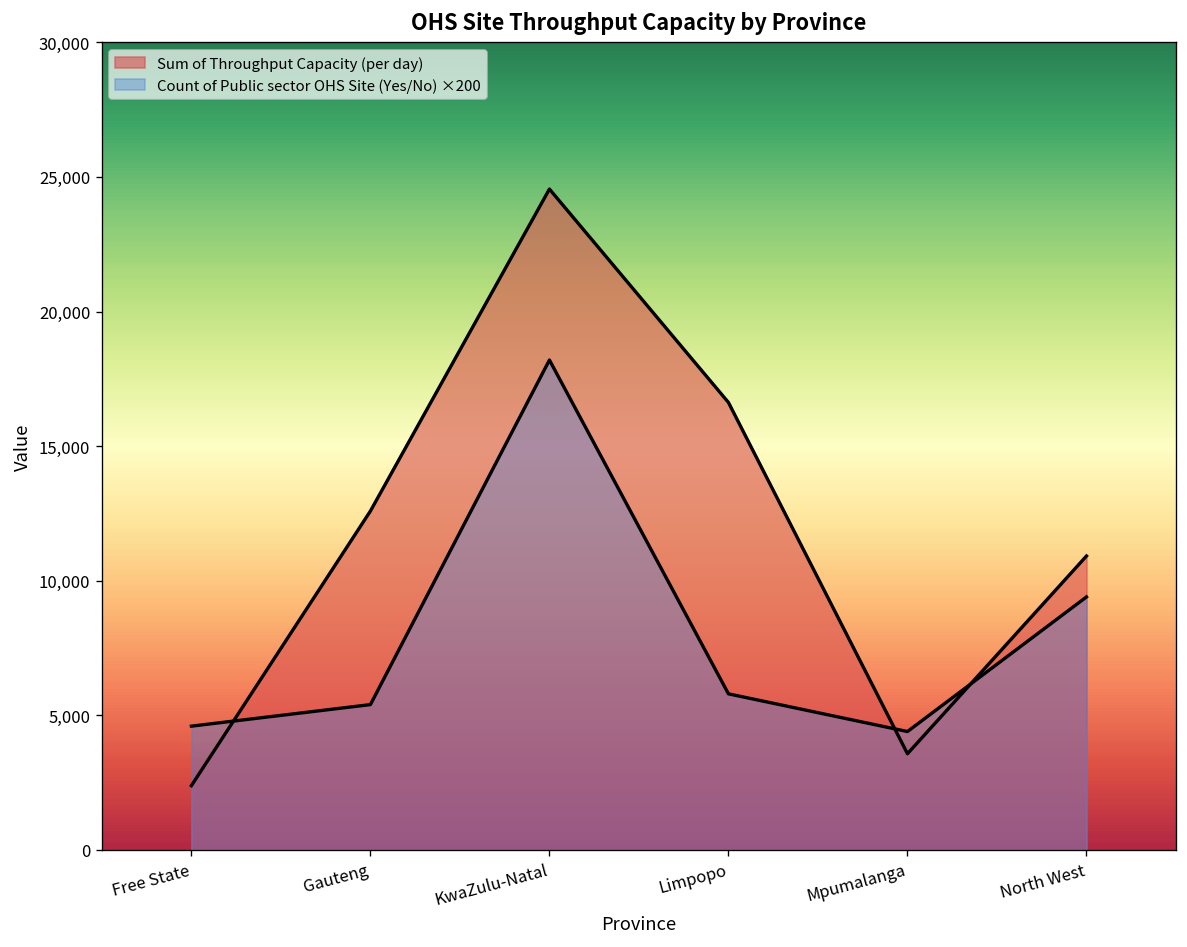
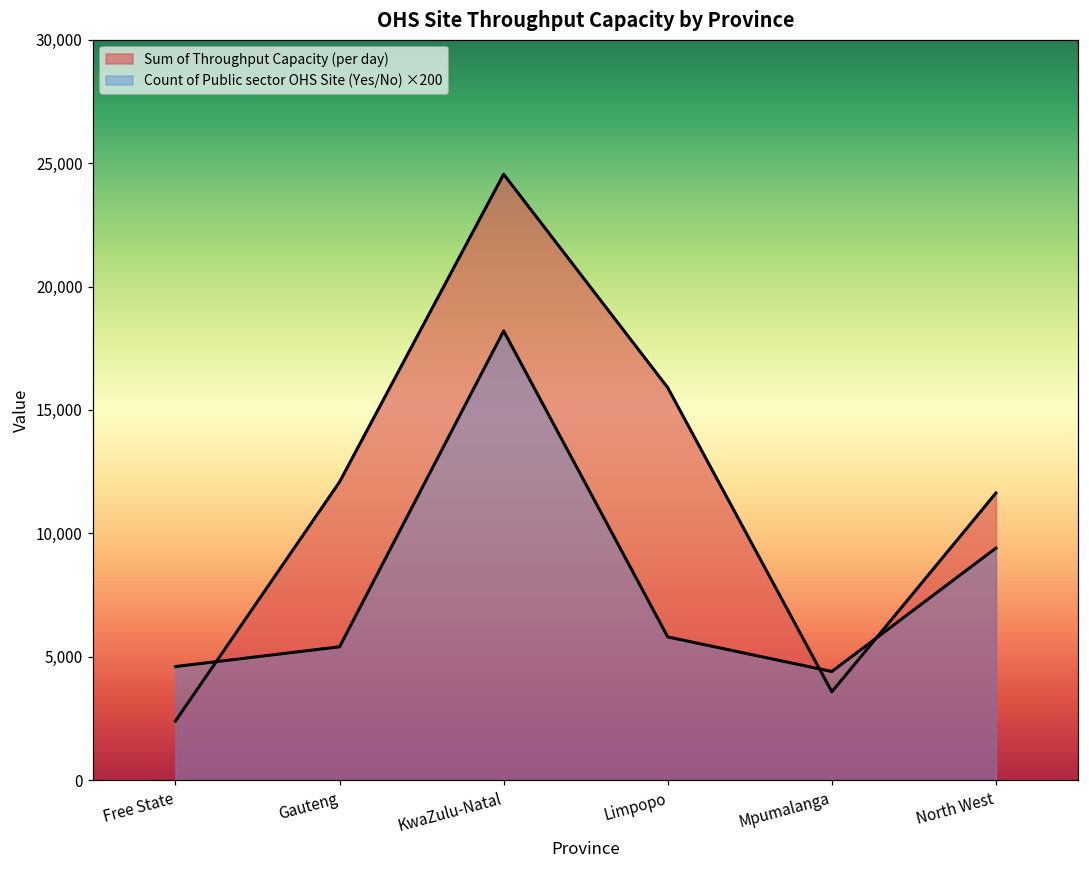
  {
    "Sum of Throughput Capacity (per day)": {
      "Free State": "2,400",
-     "Gauteng": "12,600",
+     "Gauteng": "12,100",
      "KwaZulu-Natal": "24,600",
-     "Limpopo": "16,600",
+     "Limpopo": "15,900",
      "Mpumalanga": "3,600",
-     "North West": "10,900"
+     "North West": "11,600"
    },
    "Count of Public sector OHS Site (Yes/No) ×200": {
      "Free State": "4,600",
      "Gauteng": "5,400",
      "KwaZulu-Natal": "18,200",
      "Limpopo": "5,800",
      "Mpumalanga": "4,400",
      "North West": "9,400"
    }
  }
